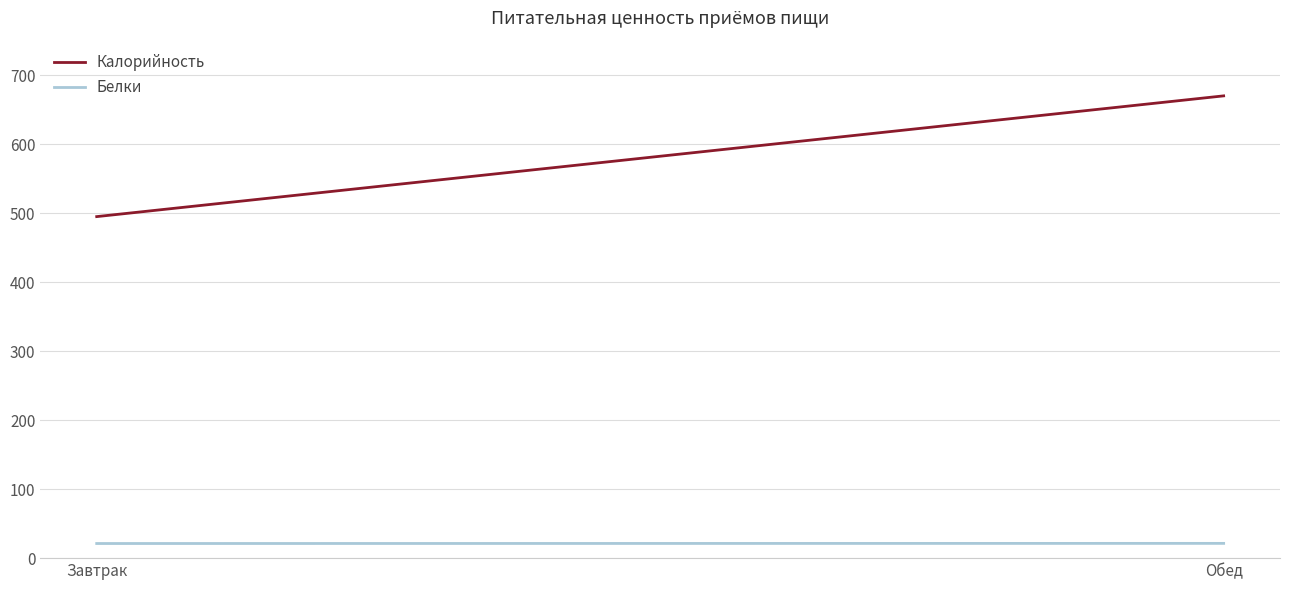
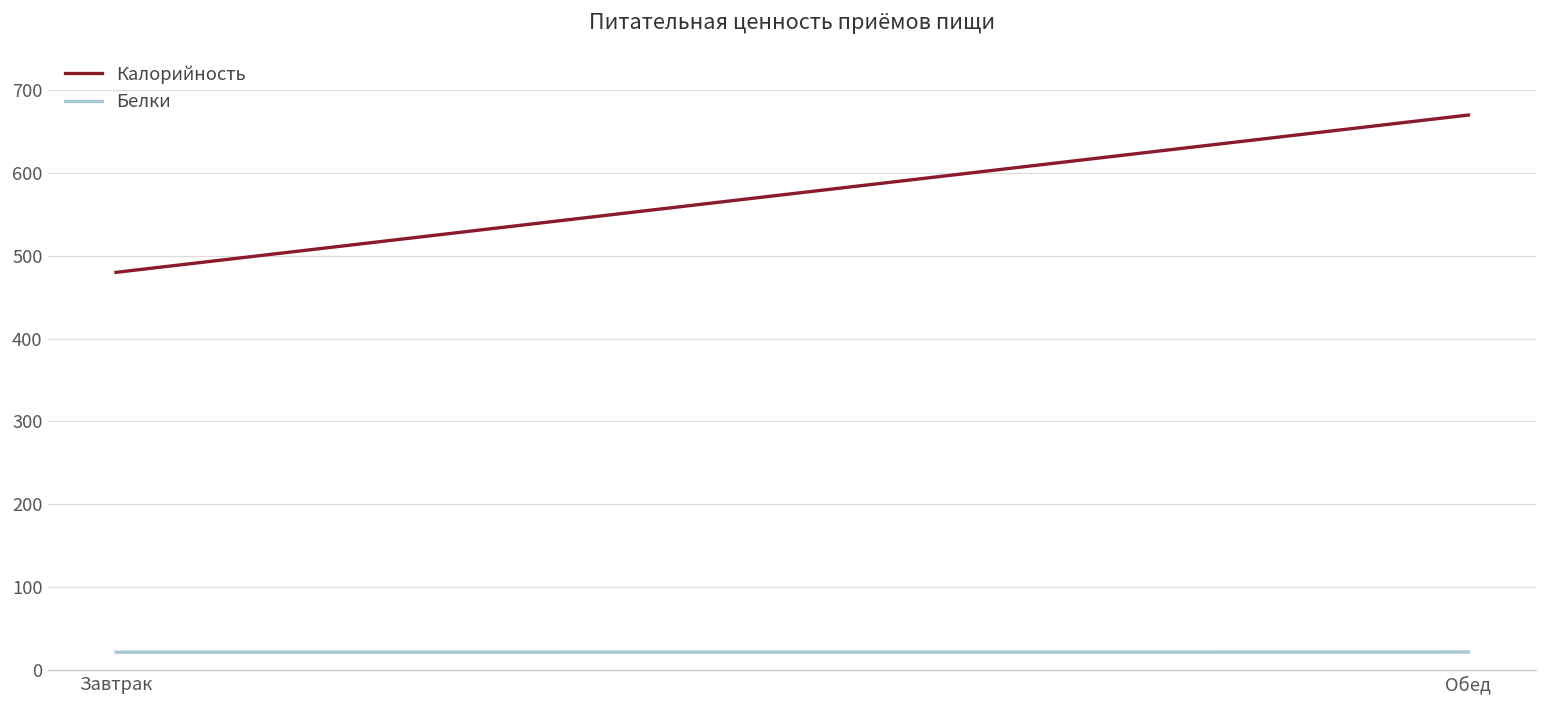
  {
    "Калорийность": {
-     "Завтрак": 500,
+     "Завтрак": 480,
      "Обед": 670
    },
    "Белки": {
      "Завтрак": 20,
      "Обед": 20
    }
  }
